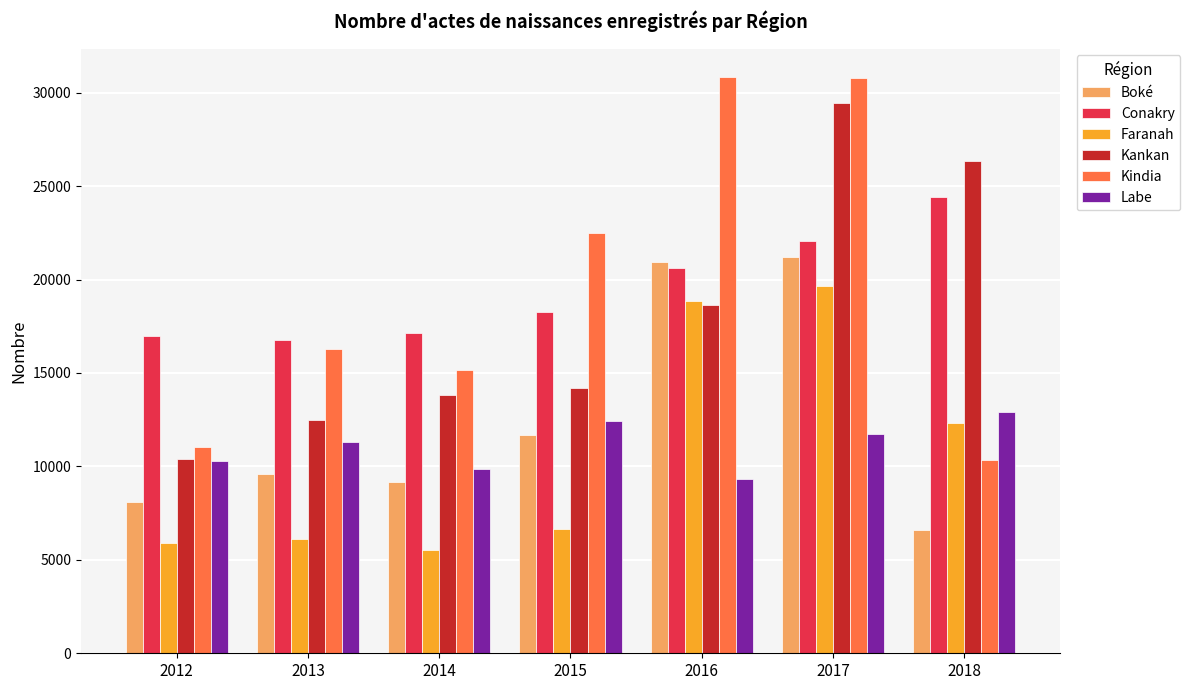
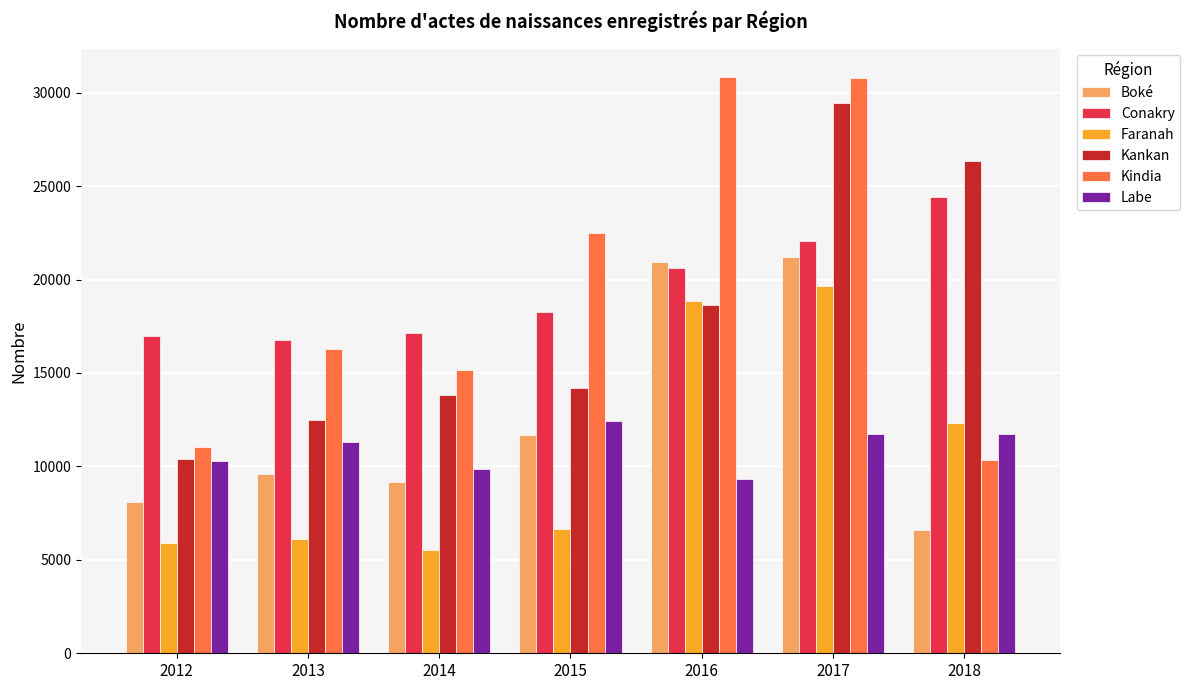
  {
    "Kindia": {
      "2012": 11100,
      "2013": 16300,
      "2014": 15200,
      "2015": 22500,
      "2016": 30800,
      "2017": 30800,
      "2018": 10300
    },
    "Labe": {
      "2012": 10300,
      "2013": 11300,
      "2014": 9900,
      "2015": 12400,
      "2016": 9300,
      "2017": 11700,
-     "2018": 12900
+     "2018": 11700
    }
  }
